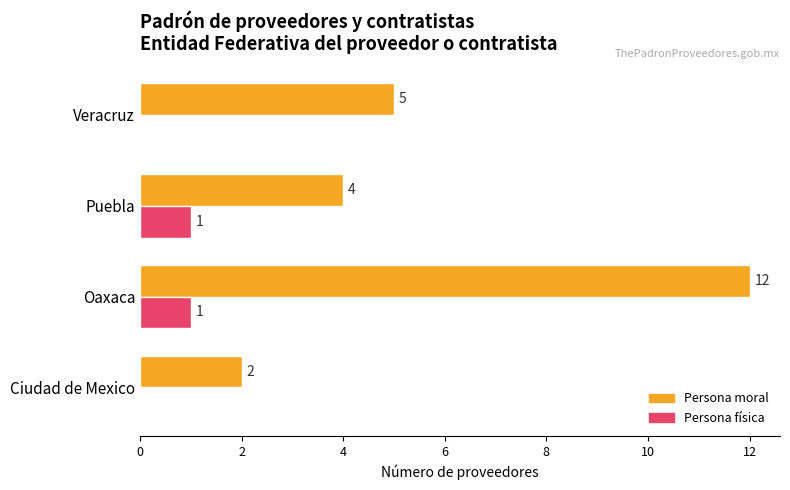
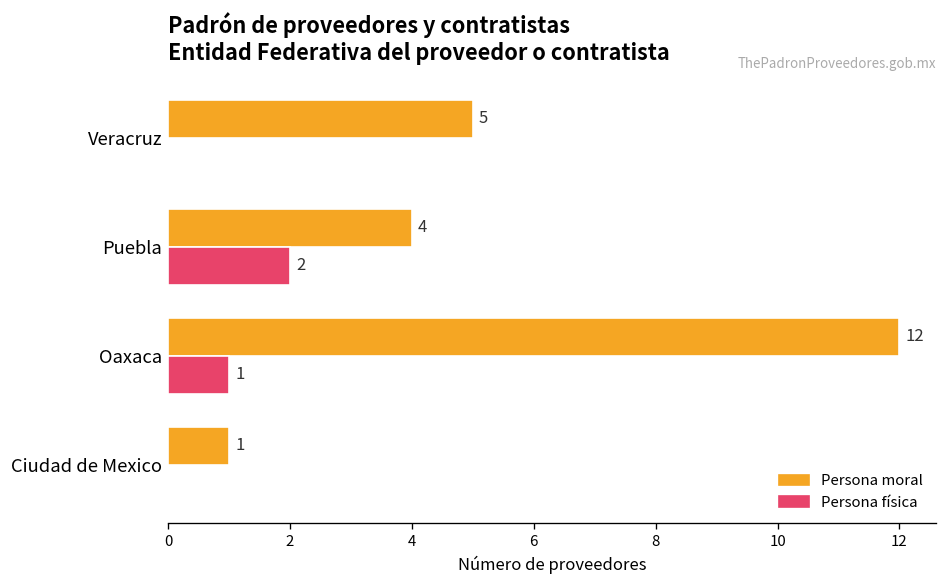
  {
    "Persona moral": {
      "Veracruz": 5,
      "Puebla": 4,
      "Oaxaca": 12,
-     "Ciudad de Mexico": 2
+     "Ciudad de Mexico": 1
    },
    "Persona física": {
-     "Puebla": 1,
+     "Puebla": 2,
      "Oaxaca": 1
    }
  }
